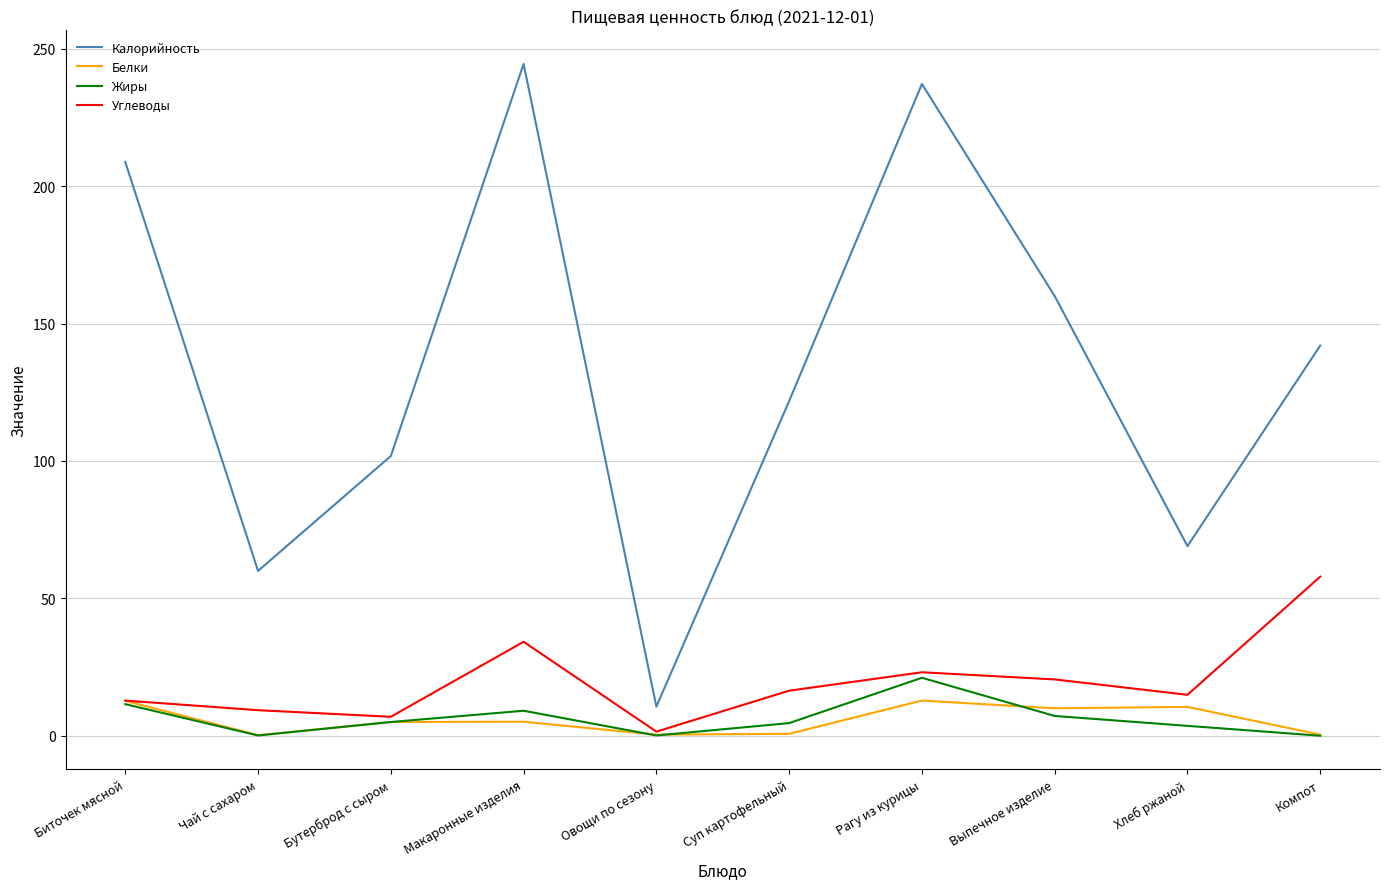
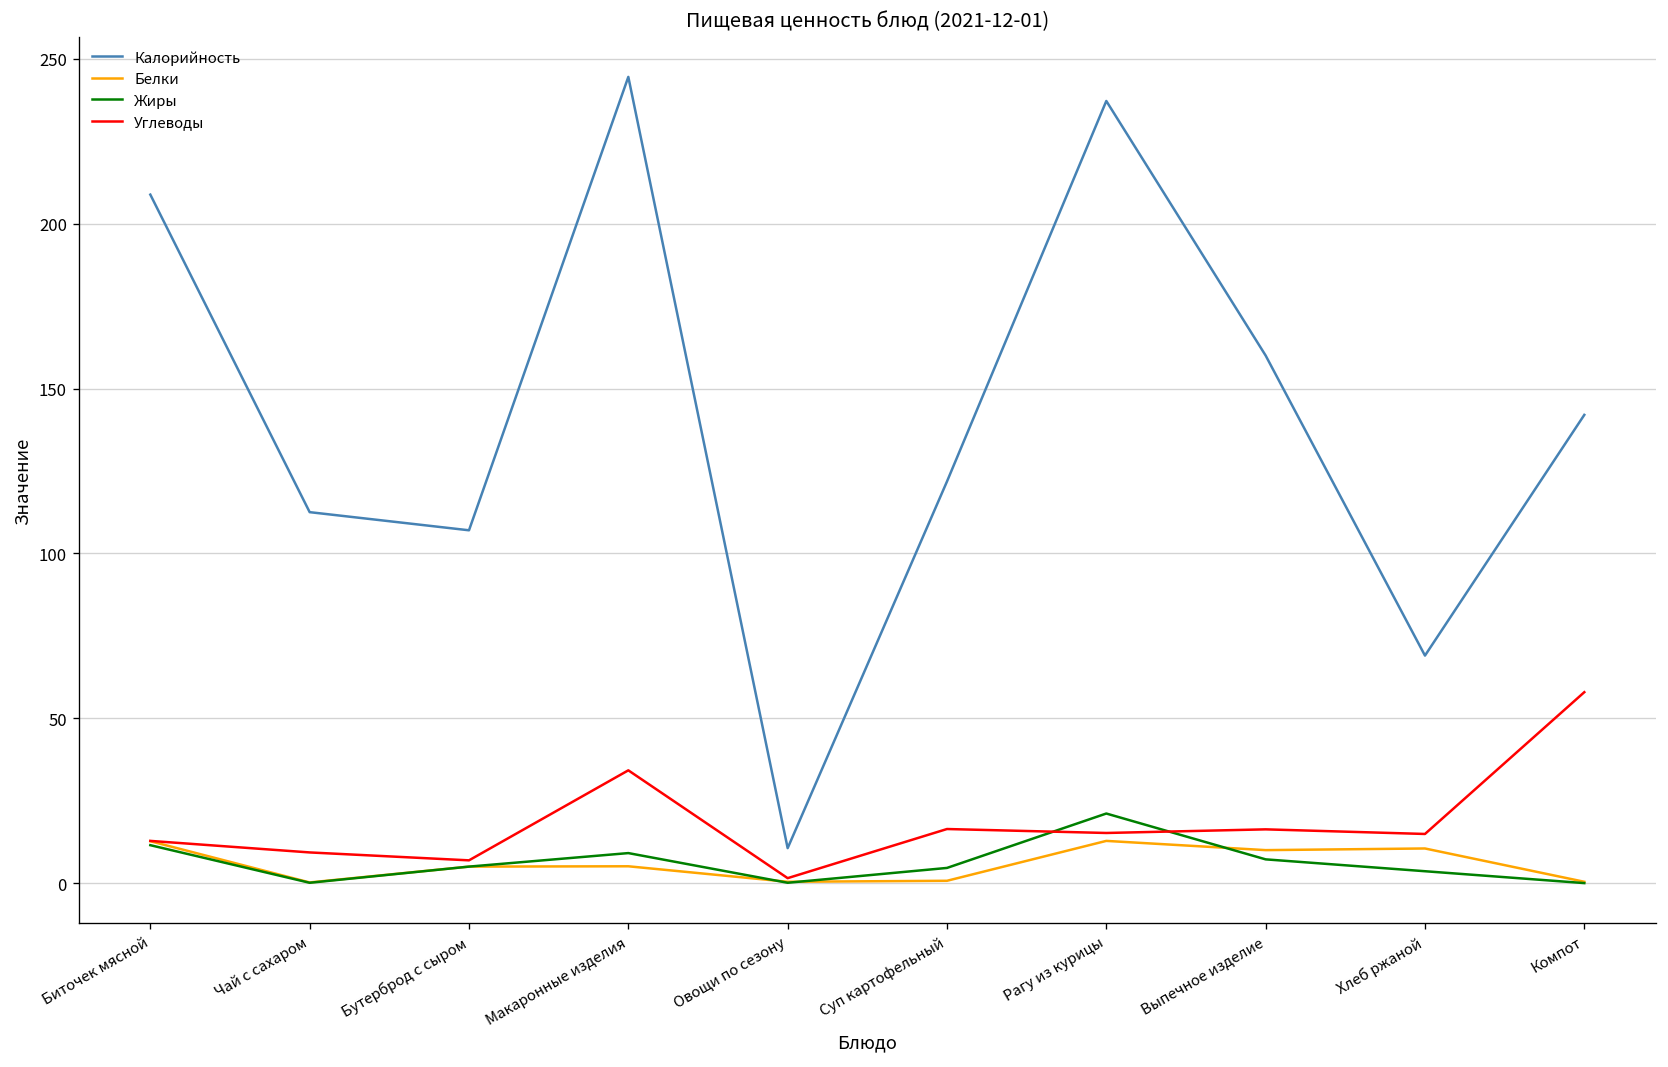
  {
    "Калорийность": {
      "Биточек мясной": 209,
-     "Чай с сахаром": 60,
-     "Бутерброд с сыром": 102,
+     "Чай с сахаром": 113,
+     "Бутерброд с сыром": 107,
      "Макаронные изделия": 245,
      "Овощи по сезону": 11,
      "Суп картофельный": 122,
      "Рагу из курицы": 237,
      "Выпечное изделие": 160,
      "Хлеб ржаной": 69,
      "Компот": 142
    },
    "Белки": {
      "Макаронные изделия": 5,
      "Суп картофельный": 1,
      "Рагу из курицы": 13,
      "Выпечное изделие": 10,
      "Хлеб ржаной": 11
    },
    "Жиры": {
      "Биточек мясной": 12,
      "Макаронные изделия": 9,
      "Суп картофельный": 5,
      "Рагу из курицы": 21,
      "Выпечное изделие": 7,
      "Хлеб ржаной": 4
    },
    "Углеводы": {
      "Чай с сахаром": 9,
      "Бутерброд с сыром": 7,
      "Макаронные изделия": 34,
      "Овощи по сезону": 2,
      "Суп картофельный": 16,
-     "Рагу из курицы": 23,
-     "Выпечное изделие": 21,
+     "Рагу из курицы": 15,
+     "Выпечное изделие": 16,
      "Хлеб ржаной": 15,
      "Компот": 58
    }
  }
